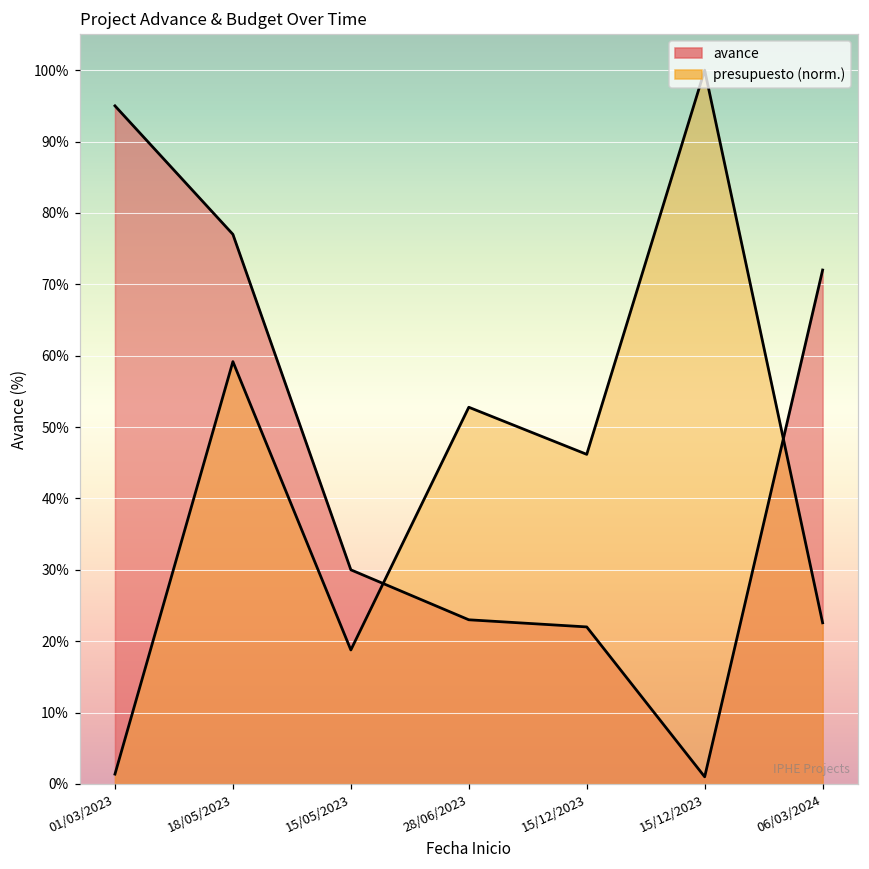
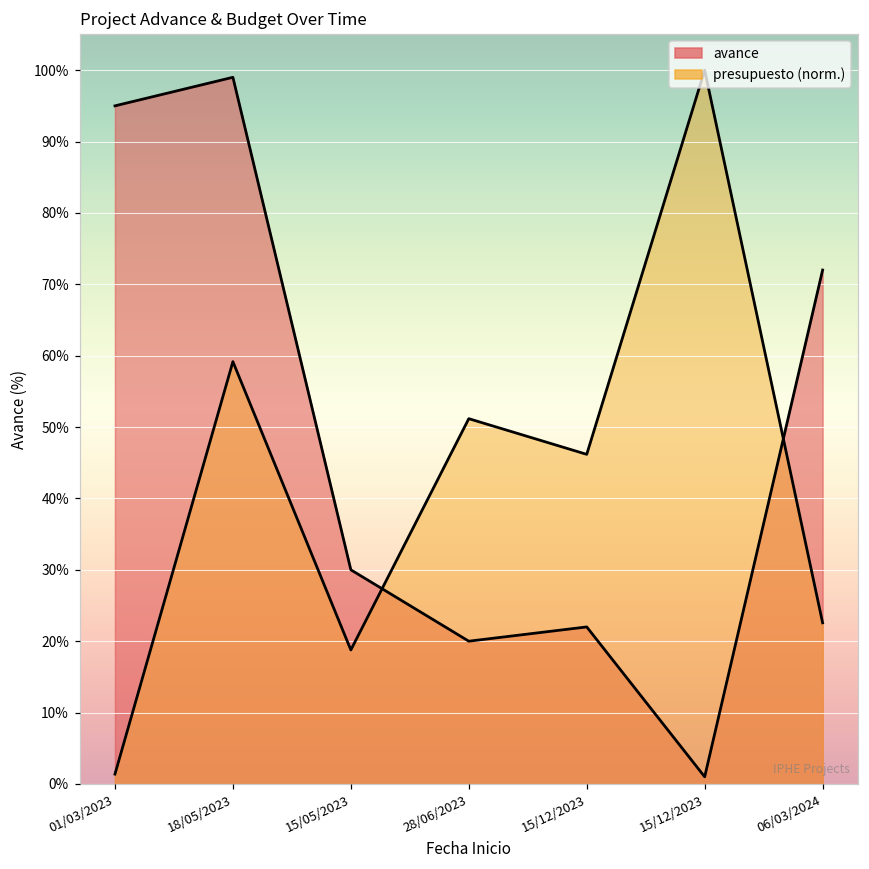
  {
    "avance": {
      "01/03/2023": "95%",
-     "18/05/2023": "77%",
+     "18/05/2023": "99%",
      "15/05/2023": "30%",
-     "28/06/2023": "23%",
+     "28/06/2023": "20%",
      "06/03/2024": "72%"
    },
    "presupuesto (norm.)": {
      "01/03/2023": "1%",
      "18/05/2023": "59%",
      "15/05/2023": "19%",
-     "28/06/2023": "53%",
+     "28/06/2023": "51%",
      "06/03/2024": "23%"
    }
  }
